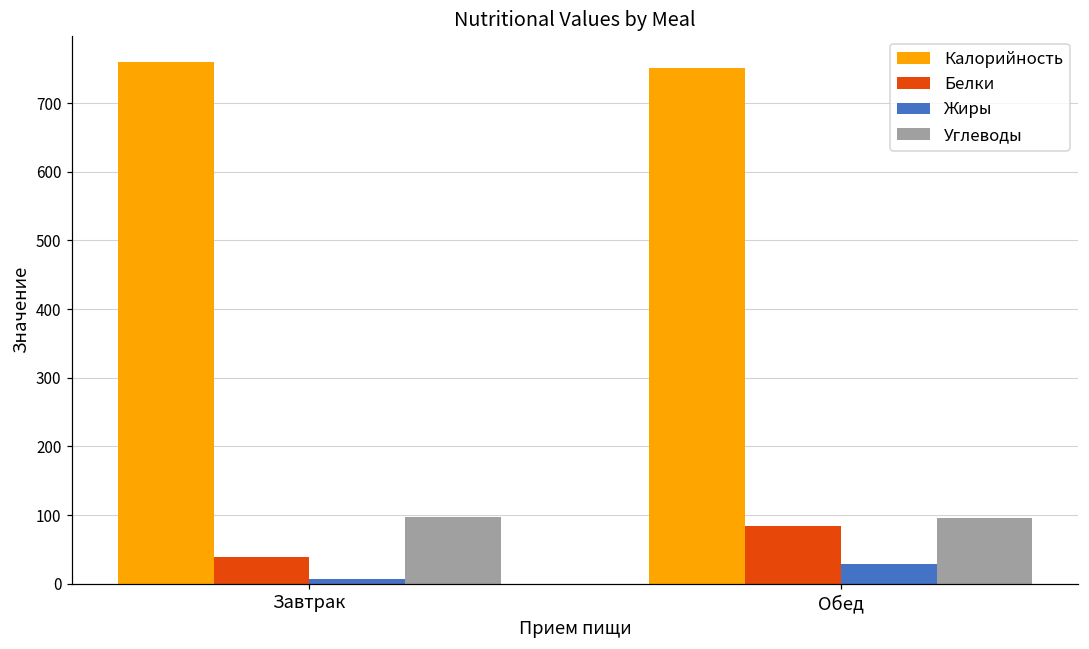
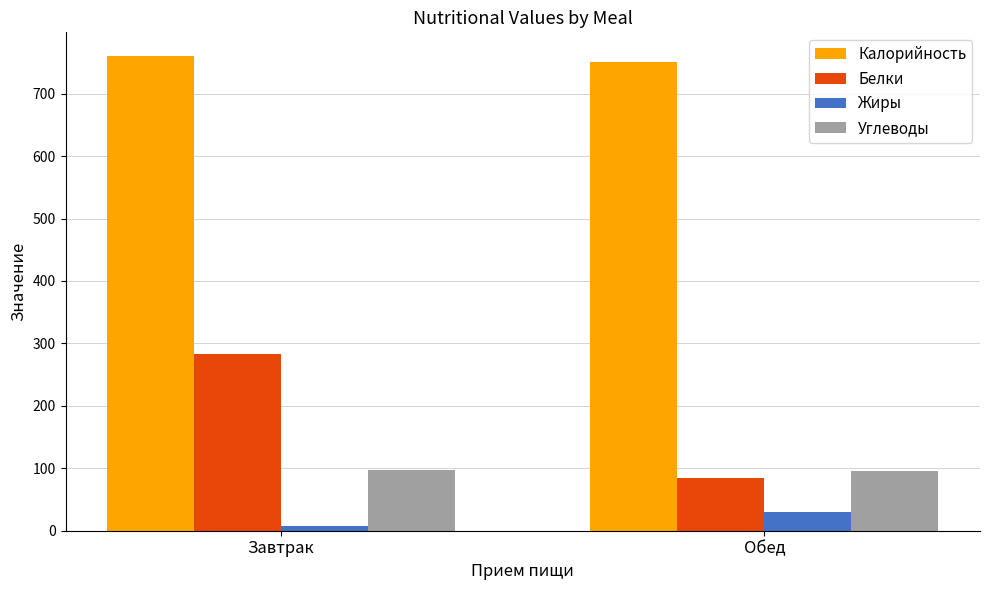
  {
    "Калорийность": {
      "Завтрак": 760,
      "Обед": 750
    },
    "Белки": {
-     "Завтрак": 40,
+     "Завтрак": 280,
      "Обед": 80
    },
    "Жиры": {
      "Завтрак": 10,
      "Обед": 30
    },
    "Углеводы": {
      "Завтрак": 100,
      "Обед": 100
    }
  }
